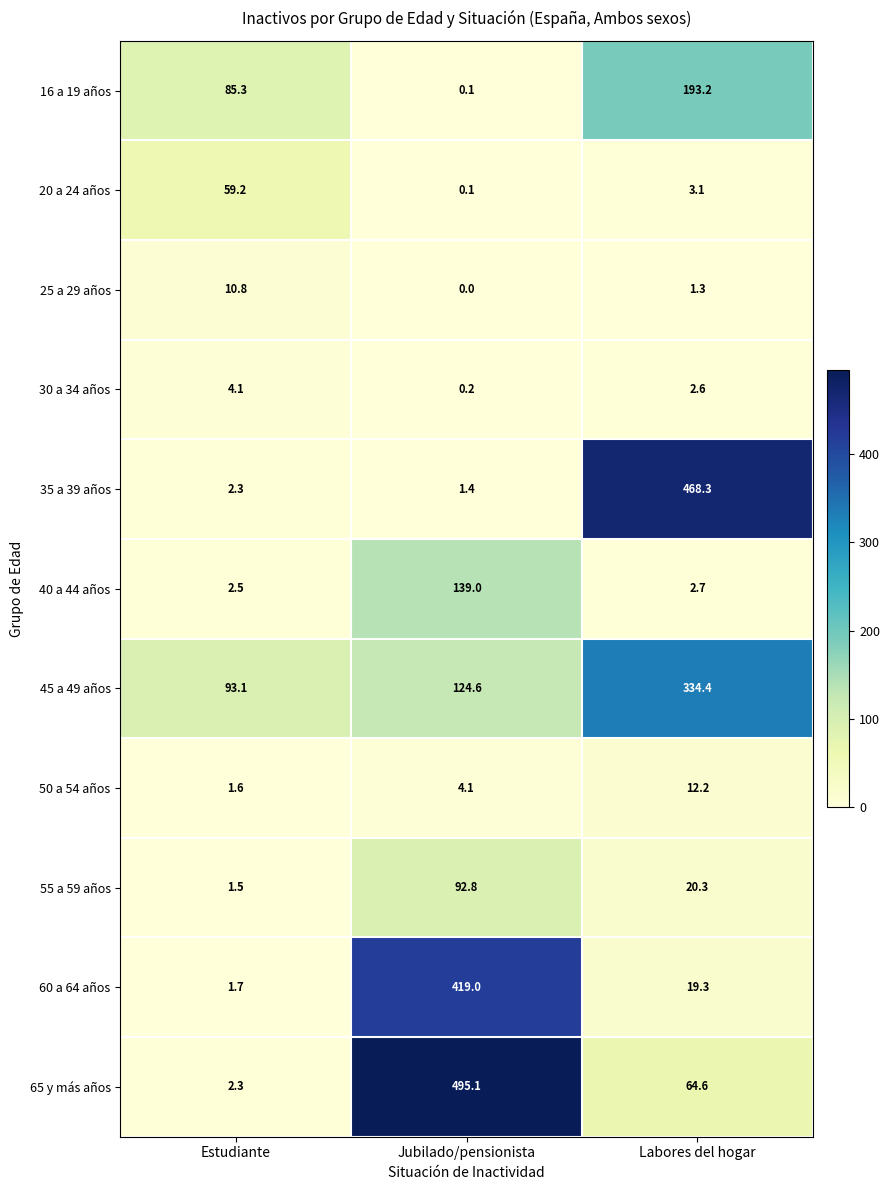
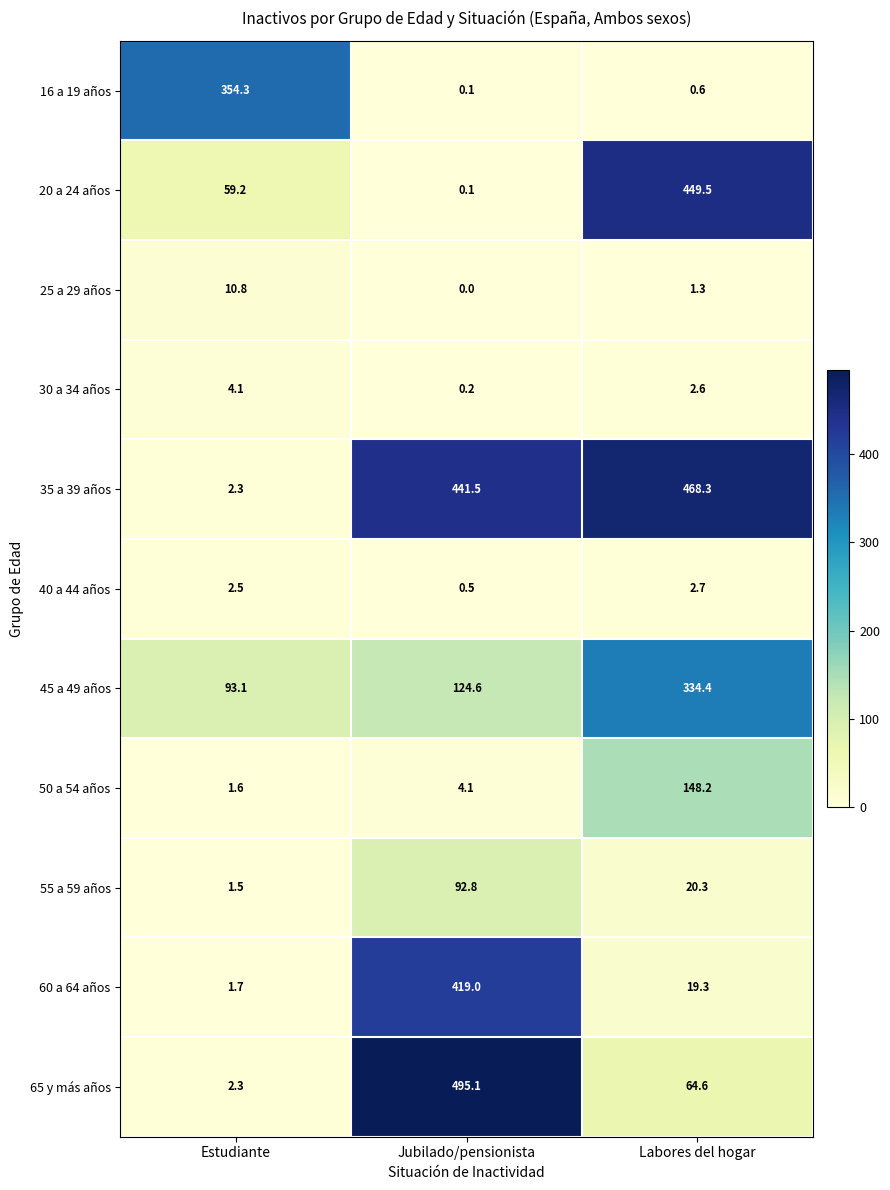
  {
    "16 a 19 años": {
-     "Estudiante": 85.3,
+     "Estudiante": 354.3,
      "Jubilado/pensionista": 0.1,
-     "Labores del hogar": 193.2
+     "Labores del hogar": 0.6
    },
    "20 a 24 años": {
      "Estudiante": 59.2,
      "Jubilado/pensionista": 0.1,
-     "Labores del hogar": 3.1
+     "Labores del hogar": 449.5
    },
    "25 a 29 años": {
      "Estudiante": 10.8,
      "Jubilado/pensionista": 0.0,
      "Labores del hogar": 1.3
    },
    "30 a 34 años": {
      "Estudiante": 4.1,
      "Jubilado/pensionista": 0.2,
      "Labores del hogar": 2.6
    },
    "35 a 39 años": {
      "Estudiante": 2.3,
-     "Jubilado/pensionista": 1.4,
+     "Jubilado/pensionista": 441.5,
      "Labores del hogar": 468.3
    },
    "40 a 44 años": {
      "Estudiante": 2.5,
-     "Jubilado/pensionista": 139.0,
+     "Jubilado/pensionista": 0.5,
      "Labores del hogar": 2.7
    },
    "45 a 49 años": {
      "Estudiante": 93.1,
      "Jubilado/pensionista": 124.6,
      "Labores del hogar": 334.4
    },
    "50 a 54 años": {
      "Estudiante": 1.6,
      "Jubilado/pensionista": 4.1,
-     "Labores del hogar": 12.2
+     "Labores del hogar": 148.2
    },
    "55 a 59 años": {
      "Estudiante": 1.5,
      "Jubilado/pensionista": 92.8,
      "Labores del hogar": 20.3
    },
    "60 a 64 años": {
      "Estudiante": 1.7,
      "Jubilado/pensionista": 419.0,
      "Labores del hogar": 19.3
    },
    "65 y más años": {
      "Estudiante": 2.3,
      "Jubilado/pensionista": 495.1,
      "Labores del hogar": 64.6
    }
  }
